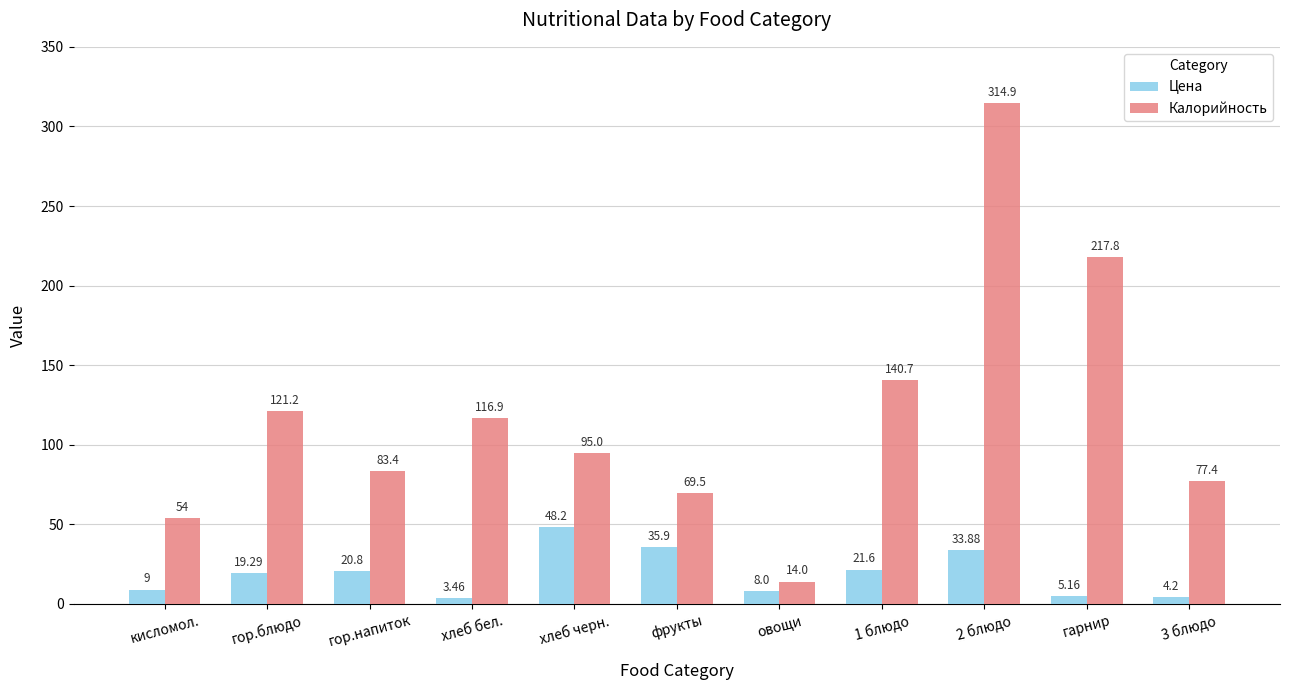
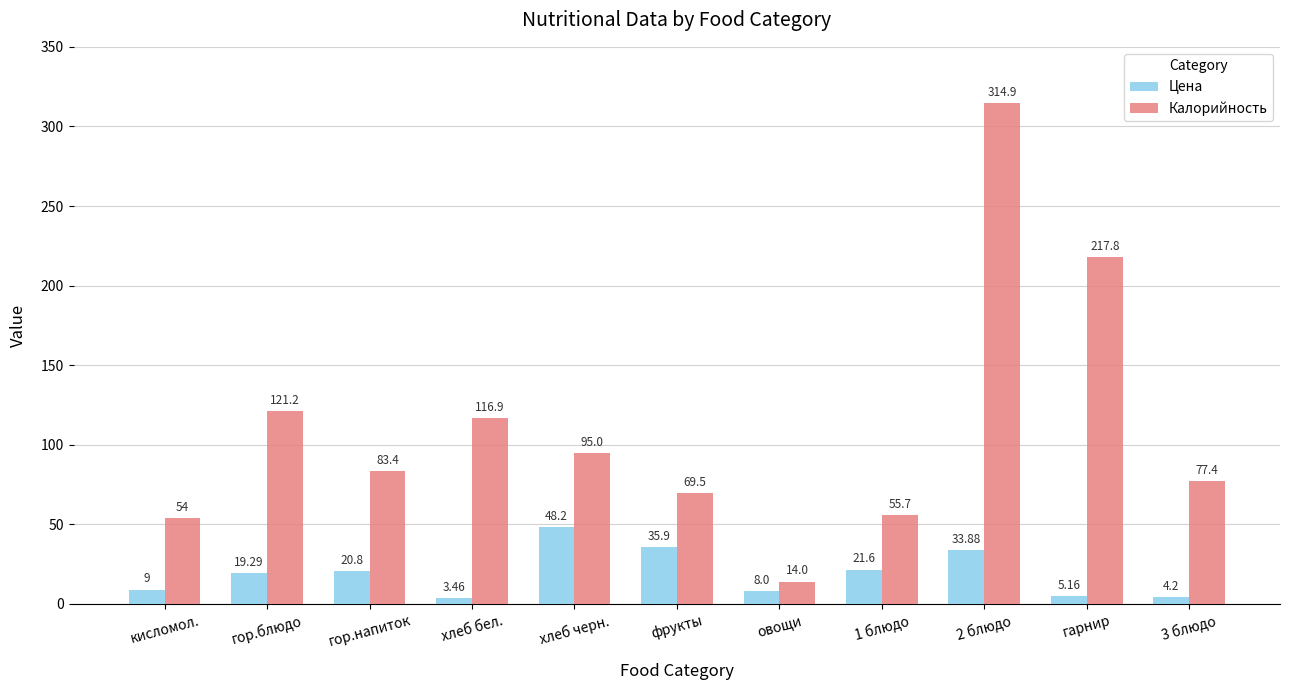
  {
    "Цена": {
      "кисломол.": 9,
      "гор.блюдо": 19.29,
      "гор.напиток": 20.8,
      "хлеб бел.": 3.46,
      "хлеб черн.": 48.2,
      "фрукты": 35.9,
      "овощи": 8.0,
      "1 блюдо": 21.6,
      "2 блюдо": 33.88,
      "гарнир": 5.16,
      "3 блюдо": 4.2
    },
    "Калорийность": {
      "кисломол.": 54,
      "гор.блюдо": 121.2,
      "гор.напиток": 83.4,
      "хлеб бел.": 116.9,
      "хлеб черн.": 95.0,
      "фрукты": 69.5,
      "овощи": 14.0,
-     "1 блюдо": 140.7,
+     "1 блюдо": 55.7,
      "2 блюдо": 314.9,
      "гарнир": 217.8,
      "3 блюдо": 77.4
    }
  }
